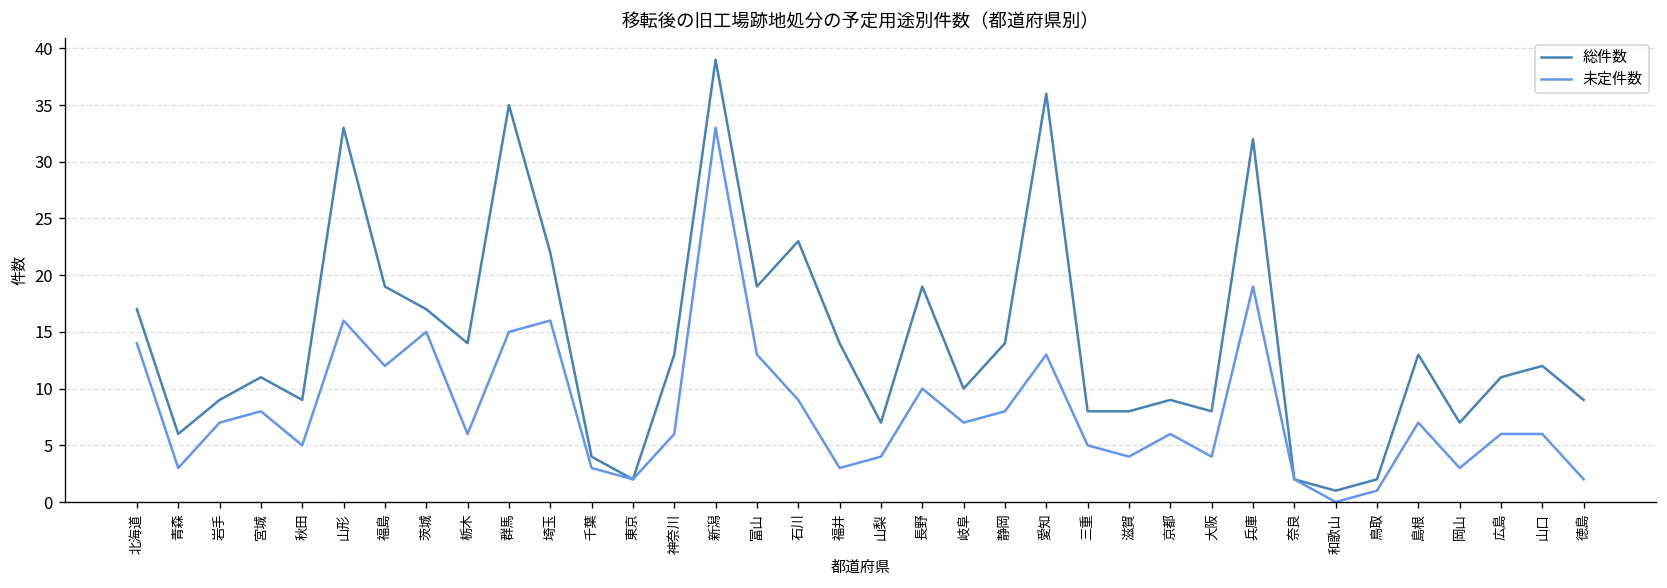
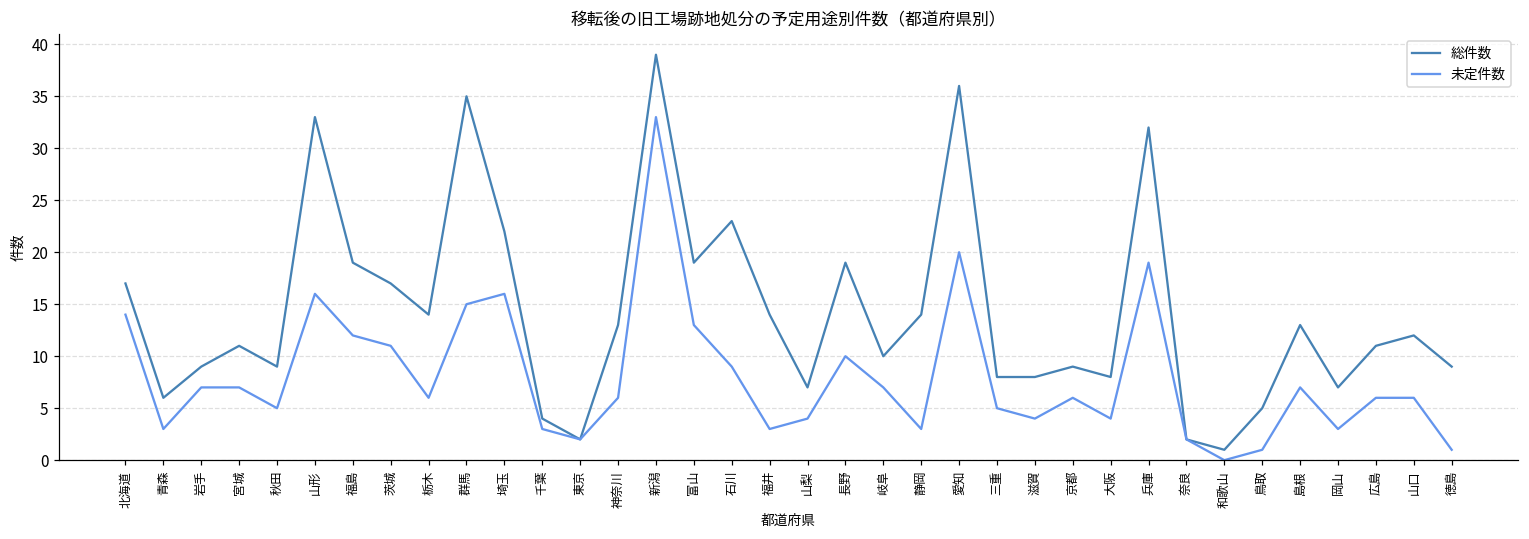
  {
    "総件数": {
      "北海道": 17,
      "青森": 6,
      "岩手": 9,
      "宮城": 11,
      "秋田": 9,
      "山形": 33,
      "福島": 19,
      "茨城": 17,
      "栃木": 14,
      "群馬": 35,
      "埼玉": 22,
      "千葉": 4,
      "神奈川": 13,
      "新潟": 39,
      "富山": 19,
      "石川": 23,
      "福井": 14,
      "山梨": 7,
      "長野": 19,
      "岐阜": 10,
      "静岡": 14,
      "愛知": 36,
      "三重": 8,
      "滋賀": 8,
      "京都": 9,
      "大阪": 8,
      "兵庫": 32,
      "和歌山": 1,
-     "鳥取": 2,
+     "鳥取": 5,
      "島根": 13,
      "岡山": 7,
      "広島": 11,
      "山口": 12,
      "徳島": 9
    },
    "未定件数": {
      "北海道": 14,
      "青森": 3,
      "岩手": 7,
-     "宮城": 8,
+     "宮城": 7,
      "秋田": 5,
      "山形": 16,
      "福島": 12,
-     "茨城": 15,
+     "茨城": 11,
      "栃木": 6,
      "群馬": 15,
      "埼玉": 16,
      "千葉": 3,
      "神奈川": 6,
      "新潟": 33,
      "富山": 13,
      "石川": 9,
      "福井": 3,
      "山梨": 4,
      "長野": 10,
      "岐阜": 7,
-     "静岡": 8,
-     "愛知": 13,
+     "静岡": 3,
+     "愛知": 20,
      "三重": 5,
      "滋賀": 4,
      "京都": 6,
      "大阪": 4,
      "兵庫": 19,
      "和歌山": 0,
      "鳥取": 1,
      "島根": 7,
      "岡山": 3,
      "広島": 6,
      "山口": 6,
-     "徳島": 2
+     "徳島": 1
    }
  }
